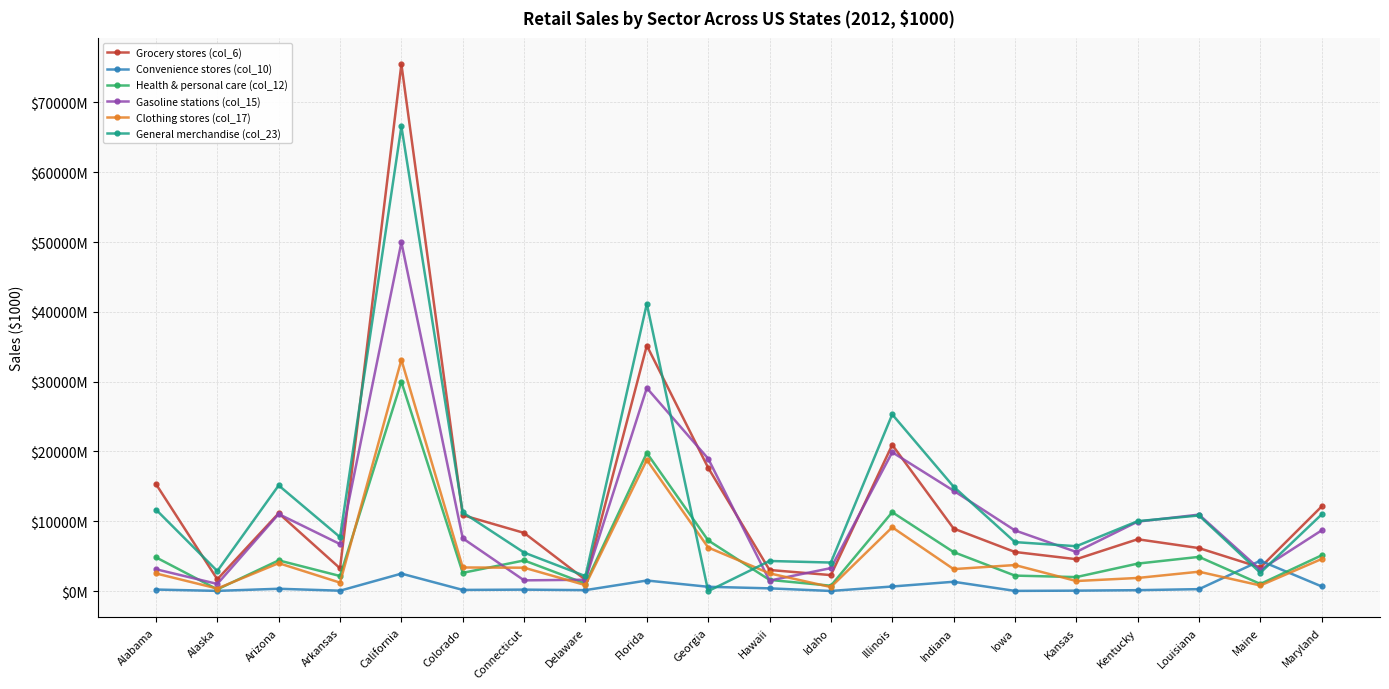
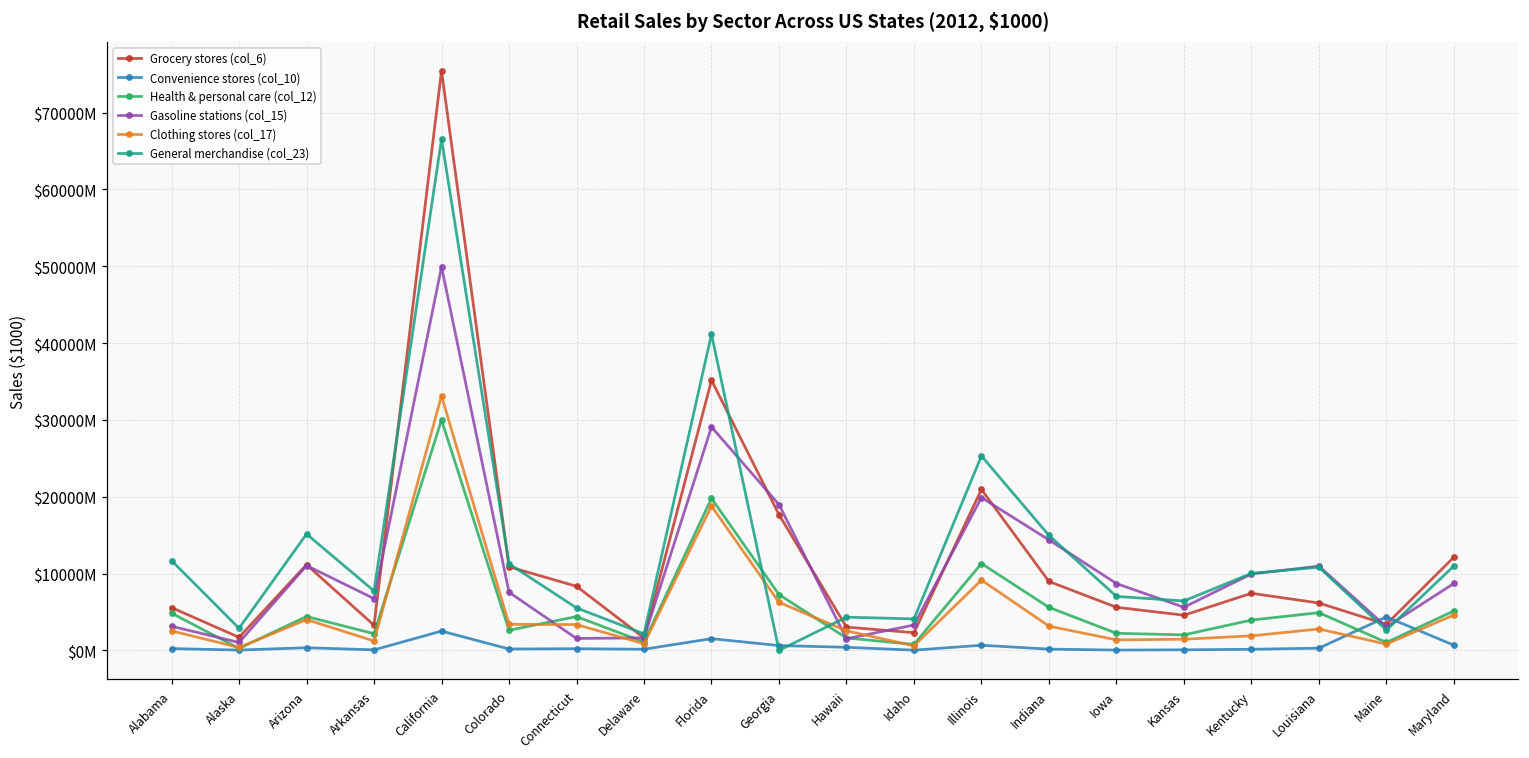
  {
    "Grocery stores (col_6)": {
-     "Alabama": "$15000000000",
+     "Alabama": "$6000000000",
      "Alaska": "$2000000000",
      "Arkansas": "$3000000000",
      "California": "$75000000000",
      "Colorado": "$11000000000",
      "Connecticut": "$8000000000",
      "Florida": "$35000000000",
      "Georgia": "$18000000000",
      "Hawaii": "$3000000000",
      "Idaho": "$2000000000",
      "Illinois": "$21000000000",
      "Indiana": "$9000000000",
      "Iowa": "$6000000000",
      "Kansas": "$5000000000",
      "Kentucky": "$7000000000",
      "Louisiana": "$6000000000",
      "Maryland": "$12000000000"
    },
    "Convenience stores (col_10)": {
      "Alabama": "$0",
      "Arizona": "$0",
      "Arkansas": "$0",
      "California": "$3000000000",
      "Colorado": "$0",
      "Connecticut": "$0",
      "Delaware": "$0",
      "Florida": "$2000000000",
      "Georgia": "$1000000000",
      "Hawaii": "$0",
      "Idaho": "$0",
      "Illinois": "$1000000000",
-     "Indiana": "$1000000000",
+     "Indiana": "$0",
      "Iowa": "$0",
      "Kansas": "$0",
      "Kentucky": "$0",
      "Louisiana": "$0",
      "Maine": "$4000000000",
      "Maryland": "$1000000000"
    },
    "Gasoline stations (col_15)": {
      "Alabama": "$3000000000",
      "Alaska": "$1000000000",
      "Arkansas": "$7000000000",
      "California": "$50000000000",
      "Colorado": "$8000000000",
      "Connecticut": "$2000000000",
      "Florida": "$29000000000",
      "Georgia": "$19000000000",
      "Idaho": "$3000000000",
      "Illinois": "$20000000000",
      "Indiana": "$14000000000",
      "Iowa": "$9000000000",
      "Kansas": "$6000000000",
      "Maryland": "$9000000000"
    },
    "Clothing stores (col_17)": {
      "Alabama": "$3000000000",
      "Arizona": "$4000000000",
      "Arkansas": "$1000000000",
      "California": "$33000000000",
      "Colorado": "$3000000000",
      "Connecticut": "$3000000000",
      "Florida": "$19000000000",
      "Georgia": "$6000000000",
      "Hawaii": "$3000000000",
      "Illinois": "$9000000000",
      "Indiana": "$3000000000",
-     "Iowa": "$4000000000",
+     "Iowa": "$1000000000",
      "Kansas": "$1000000000",
      "Kentucky": "$2000000000",
      "Louisiana": "$3000000000",
      "Maryland": "$5000000000"
    }
  }
